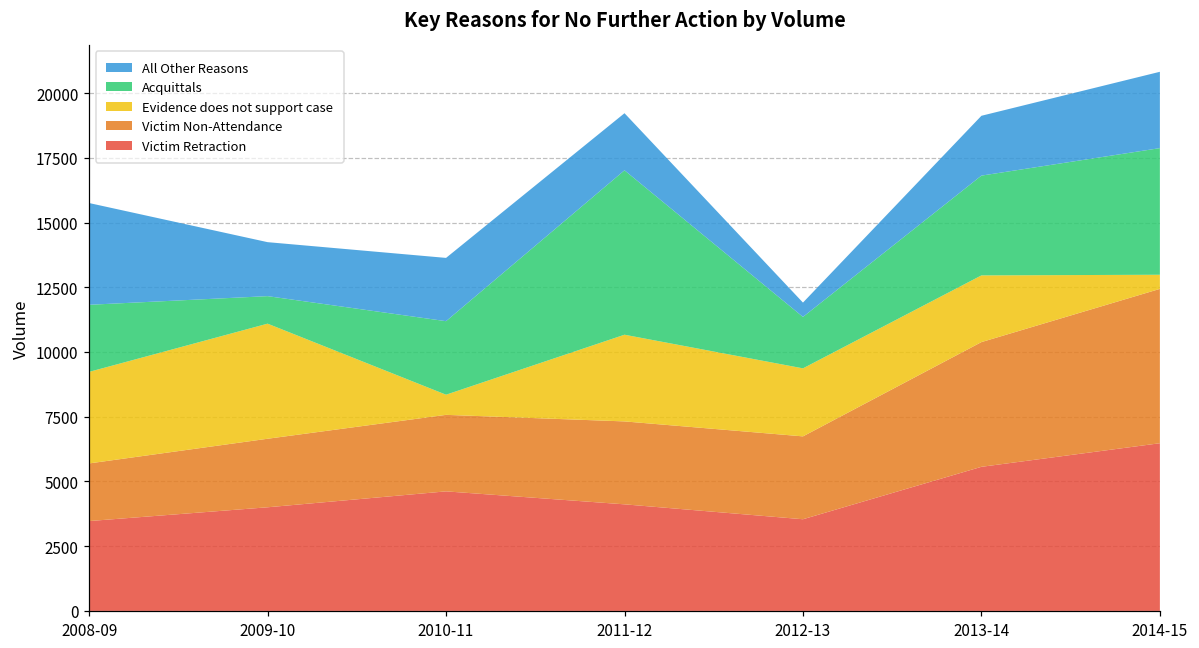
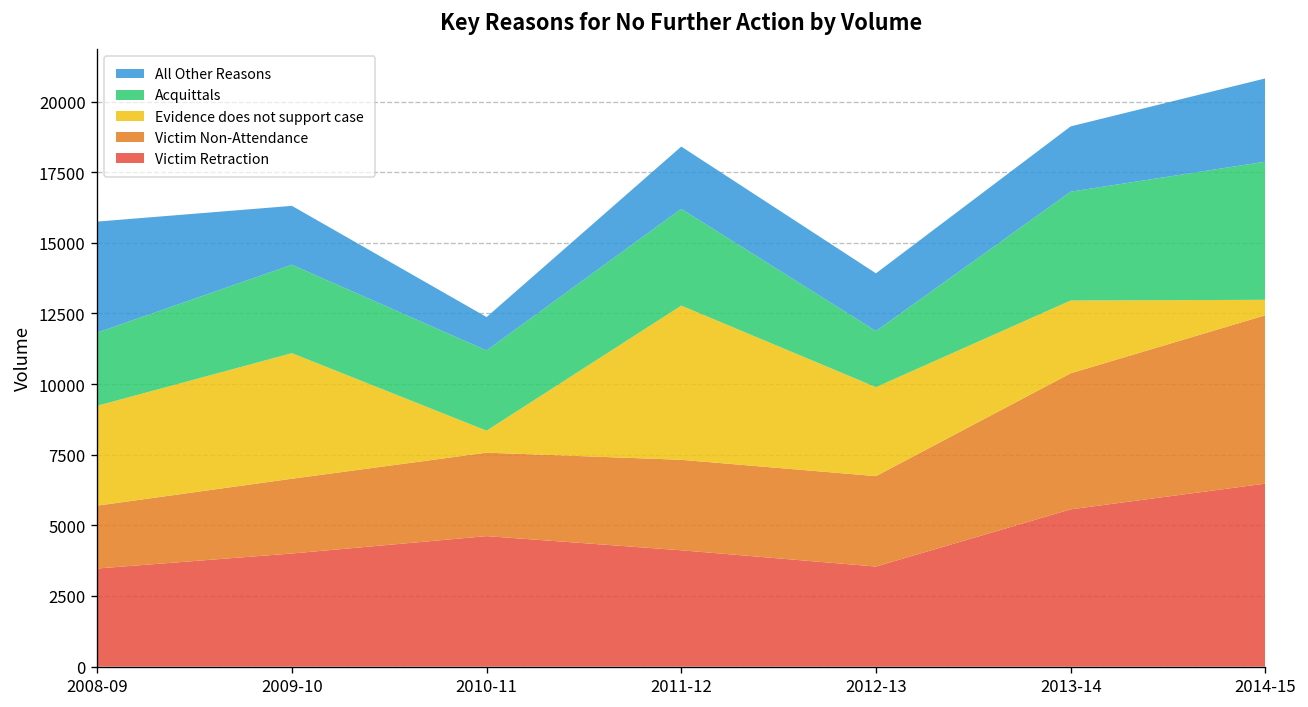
  {
    "Evidence does not support case": {
      "2008-09": 3500,
      "2009-10": 4400,
      "2010-11": 800,
-     "2011-12": 3300,
-     "2012-13": 2600,
+     "2011-12": 5500,
+     "2012-13": 3200,
      "2013-14": 2600,
      "2014-15": 500
    },
    "Acquittals": {
      "2008-09": 2600,
-     "2009-10": 1100,
+     "2009-10": 3100,
      "2010-11": 2800,
-     "2011-12": 6400,
+     "2011-12": 3400,
      "2012-13": 2000,
      "2013-14": 3900,
      "2014-15": 4900
    },
    "All Other Reasons": {
      "2008-09": 3900,
      "2009-10": 2100,
-     "2010-11": 2400,
+     "2010-11": 1200,
      "2011-12": 2200,
-     "2012-13": 600,
+     "2012-13": 2000,
      "2013-14": 2300,
      "2014-15": 2900
    }
  }
